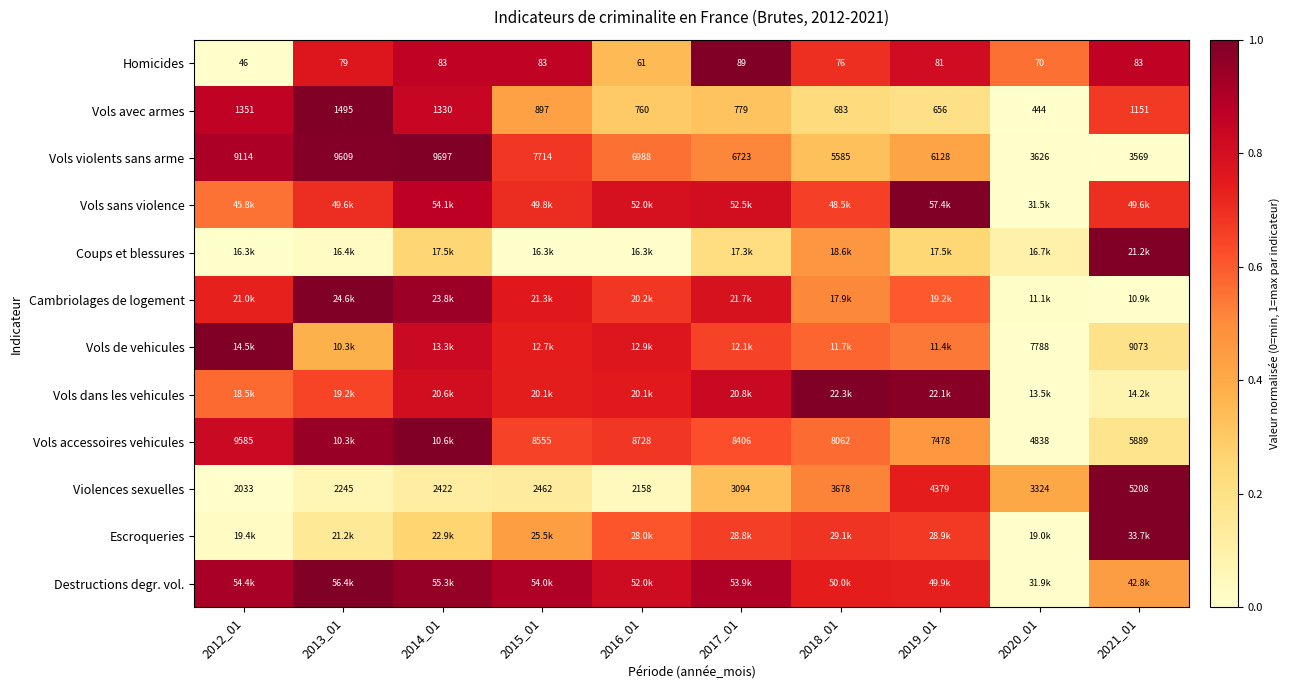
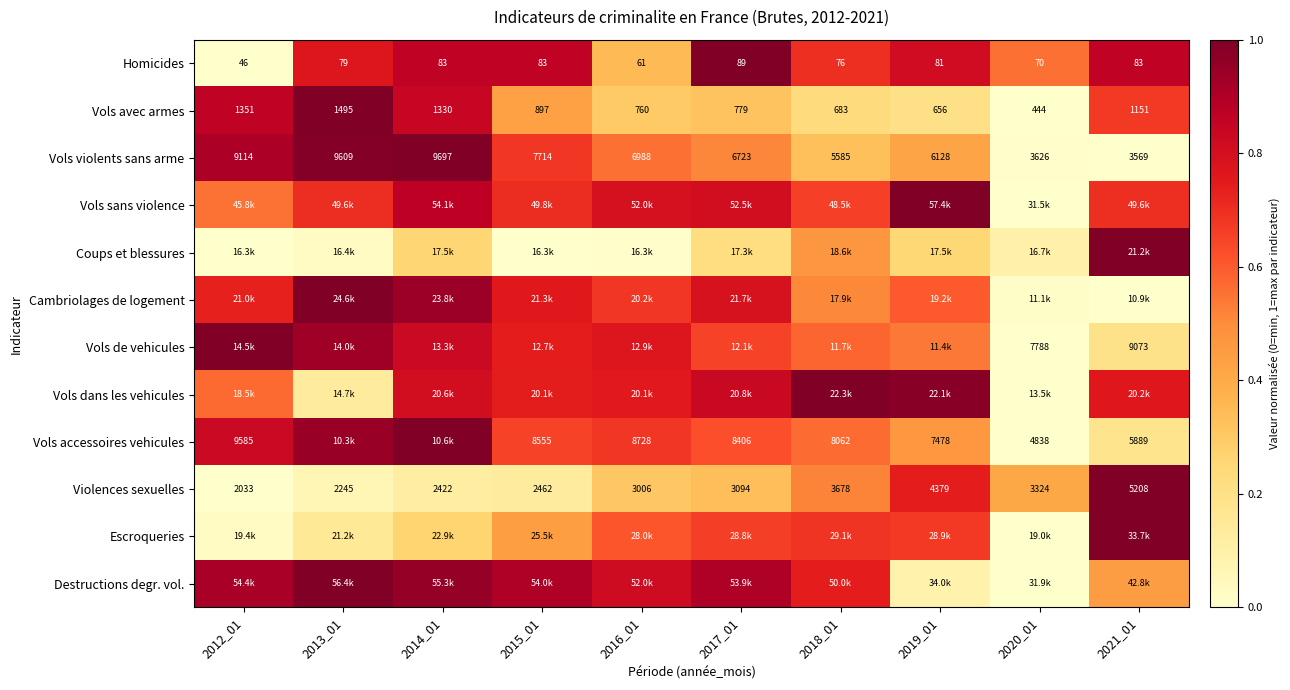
  {
    "Homicides": {
      "2012_01": "46",
      "2013_01": "79",
      "2014_01": "83",
      "2015_01": "83",
      "2016_01": "61",
      "2017_01": "89",
      "2018_01": "76",
      "2019_01": "81",
      "2020_01": "70",
      "2021_01": "83"
    },
    "Vols avec armes": {
      "2012_01": "1351",
      "2013_01": "1495",
      "2014_01": "1330",
      "2015_01": "897",
      "2016_01": "760",
      "2017_01": "779",
      "2018_01": "683",
      "2019_01": "656",
      "2020_01": "444",
      "2021_01": "1151"
    },
    "Vols violents sans arme": {
      "2012_01": "9114",
      "2013_01": "9609",
      "2014_01": "9697",
      "2015_01": "7714",
      "2016_01": "6988",
      "2017_01": "6723",
      "2018_01": "5585",
      "2019_01": "6128",
      "2020_01": "3626",
      "2021_01": "3569"
    },
    "Vols sans violence": {
      "2012_01": "45.8k",
      "2013_01": "49.6k",
      "2014_01": "54.1k",
      "2015_01": "49.8k",
      "2016_01": "52.0k",
      "2017_01": "52.5k",
      "2018_01": "48.5k",
      "2019_01": "57.4k",
      "2020_01": "31.5k",
      "2021_01": "49.6k"
    },
    "Coups et blessures": {
      "2012_01": "16.3k",
      "2013_01": "16.4k",
      "2014_01": "17.5k",
      "2015_01": "16.3k",
      "2016_01": "16.3k",
      "2017_01": "17.3k",
      "2018_01": "18.6k",
      "2019_01": "17.5k",
      "2020_01": "16.7k",
      "2021_01": "21.2k"
    },
    "Cambriolages de logement": {
      "2012_01": "21.0k",
      "2013_01": "24.6k",
      "2014_01": "23.8k",
      "2015_01": "21.3k",
      "2016_01": "20.2k",
      "2017_01": "21.7k",
      "2018_01": "17.9k",
      "2019_01": "19.2k",
      "2020_01": "11.1k",
      "2021_01": "10.9k"
    },
    "Vols de vehicules": {
      "2012_01": "14.5k",
-     "2013_01": "10.3k",
+     "2013_01": "14.0k",
      "2014_01": "13.3k",
      "2015_01": "12.7k",
      "2016_01": "12.9k",
      "2017_01": "12.1k",
      "2018_01": "11.7k",
      "2019_01": "11.4k",
      "2020_01": "7788",
      "2021_01": "9073"
    },
    "Vols dans les vehicules": {
      "2012_01": "18.5k",
-     "2013_01": "19.2k",
+     "2013_01": "14.7k",
      "2014_01": "20.6k",
      "2015_01": "20.1k",
      "2016_01": "20.1k",
      "2017_01": "20.8k",
      "2018_01": "22.3k",
      "2019_01": "22.1k",
      "2020_01": "13.5k",
-     "2021_01": "14.2k"
+     "2021_01": "20.2k"
    },
    "Vols accessoires vehicules": {
      "2012_01": "9585",
      "2013_01": "10.3k",
      "2014_01": "10.6k",
      "2015_01": "8555",
      "2016_01": "8728",
      "2017_01": "8406",
      "2018_01": "8062",
      "2019_01": "7478",
      "2020_01": "4838",
      "2021_01": "5889"
    },
    "Violences sexuelles": {
      "2012_01": "2033",
      "2013_01": "2245",
      "2014_01": "2422",
      "2015_01": "2462",
-     "2016_01": "2158",
+     "2016_01": "3006",
      "2017_01": "3094",
      "2018_01": "3678",
      "2019_01": "4379",
      "2020_01": "3324",
      "2021_01": "5208"
    },
    "Escroqueries": {
      "2012_01": "19.4k",
      "2013_01": "21.2k",
      "2014_01": "22.9k",
      "2015_01": "25.5k",
      "2016_01": "28.0k",
      "2017_01": "28.8k",
      "2018_01": "29.1k",
      "2019_01": "28.9k",
      "2020_01": "19.0k",
      "2021_01": "33.7k"
    },
    "Destructions degr. vol.": {
      "2012_01": "54.4k",
      "2013_01": "56.4k",
      "2014_01": "55.3k",
      "2015_01": "54.0k",
      "2016_01": "52.0k",
      "2017_01": "53.9k",
      "2018_01": "50.0k",
-     "2019_01": "49.9k",
+     "2019_01": "34.0k",
      "2020_01": "31.9k",
      "2021_01": "42.8k"
    }
  }
